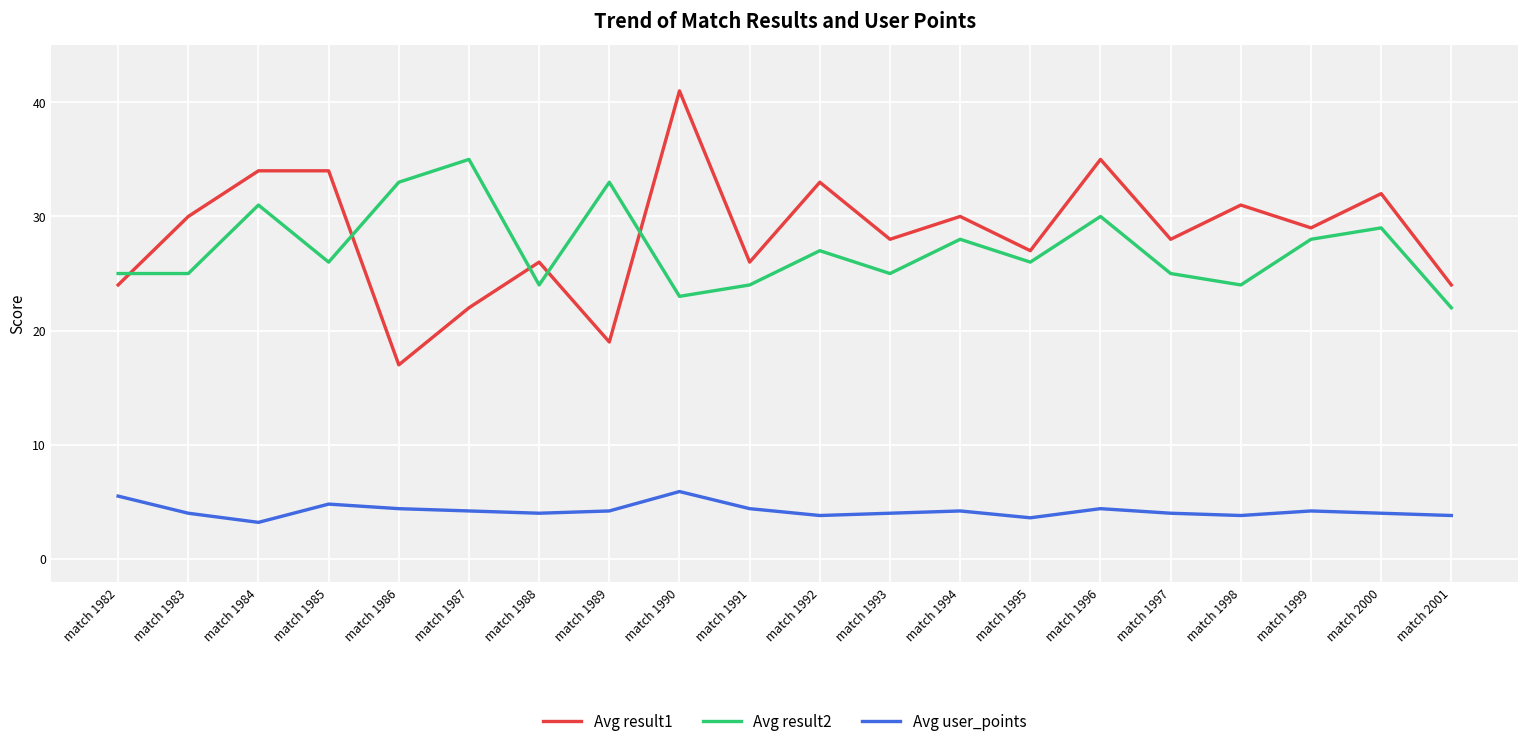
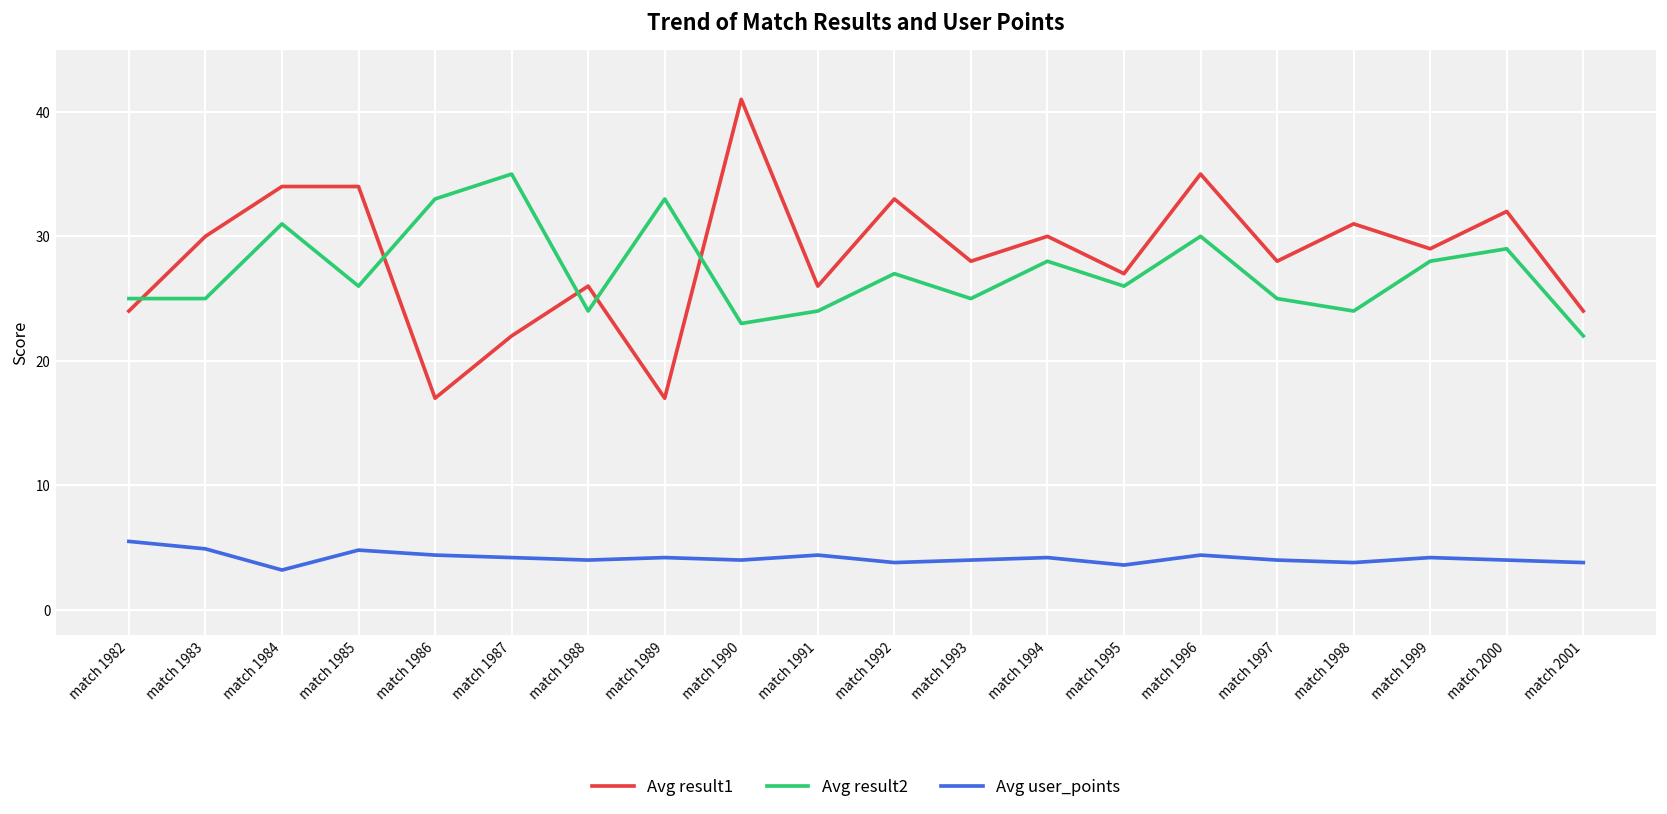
  {
    "Avg result1": {
      "match 1982": 24,
      "match 1983": 30,
      "match 1984": 34,
      "match 1985": 34,
      "match 1986": 17,
      "match 1987": 22,
      "match 1988": 26,
-     "match 1989": 19,
+     "match 1989": 17,
      "match 1990": 41,
      "match 1991": 26,
      "match 1992": 33,
      "match 1993": 28,
      "match 1994": 30,
      "match 1995": 27,
      "match 1996": 35,
      "match 1997": 28,
      "match 1998": 31,
      "match 1999": 29,
      "match 2000": 32,
      "match 2001": 24
    },
    "Avg result2": {
      "match 1982": 25.0,
      "match 1983": 25.0,
      "match 1984": 31.0,
      "match 1985": 26.0,
      "match 1986": 33.0,
      "match 1987": 35.0,
      "match 1988": 24.0,
      "match 1989": 33.0,
      "match 1990": 23.0,
      "match 1991": 24.0,
      "match 1992": 27.0,
      "match 1993": 25.0,
      "match 1994": 28.0,
      "match 1995": 26.0,
      "match 1996": 30.0,
      "match 1997": 25.0,
      "match 1998": 24.0,
      "match 1999": 28.0,
      "match 2000": 29.0,
      "match 2001": 22.0
    },
    "Avg user_points": {
      "match 1982": 5.5,
-     "match 1983": 4.0,
+     "match 1983": 4.9,
      "match 1984": 3.2,
      "match 1985": 4.8,
      "match 1986": 4.4,
      "match 1987": 4.2,
      "match 1988": 4.0,
      "match 1989": 4.2,
-     "match 1990": 5.9,
+     "match 1990": 4.0,
      "match 1991": 4.4,
      "match 1992": 3.8,
      "match 1993": 4.0,
      "match 1994": 4.2,
      "match 1995": 3.6,
      "match 1996": 4.4,
      "match 1997": 4.0,
      "match 1998": 3.8,
      "match 1999": 4.2,
      "match 2000": 4.0,
      "match 2001": 3.8
    }
  }
